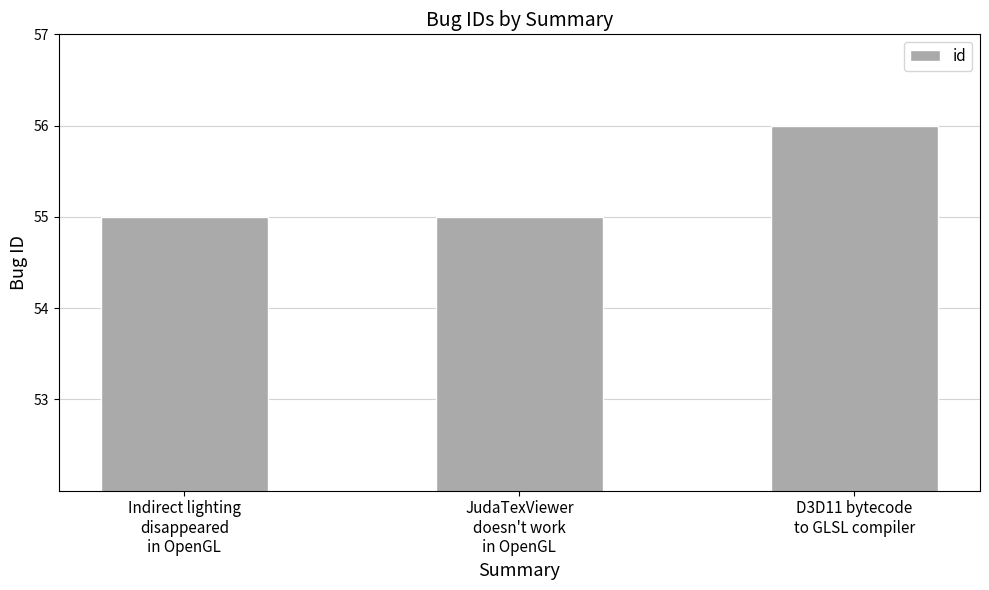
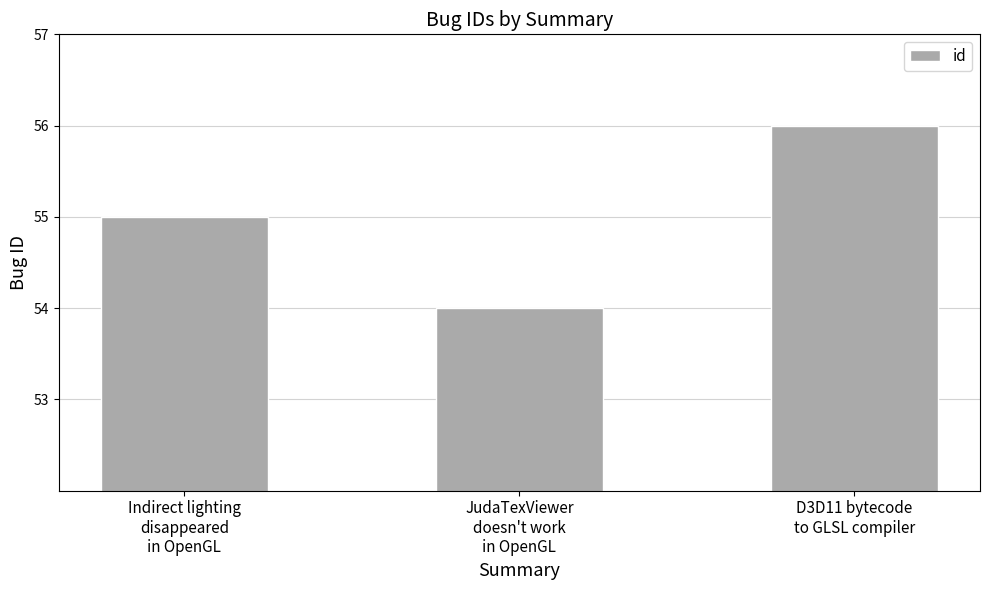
  {
    "Indirect lighting disappeared in OpenGL": 55,
-   "JudaTexViewer doesn't work in OpenGL": 55,
+   "JudaTexViewer doesn't work in OpenGL": 54,
    "D3D11 bytecode to GLSL compiler": 56
  }
